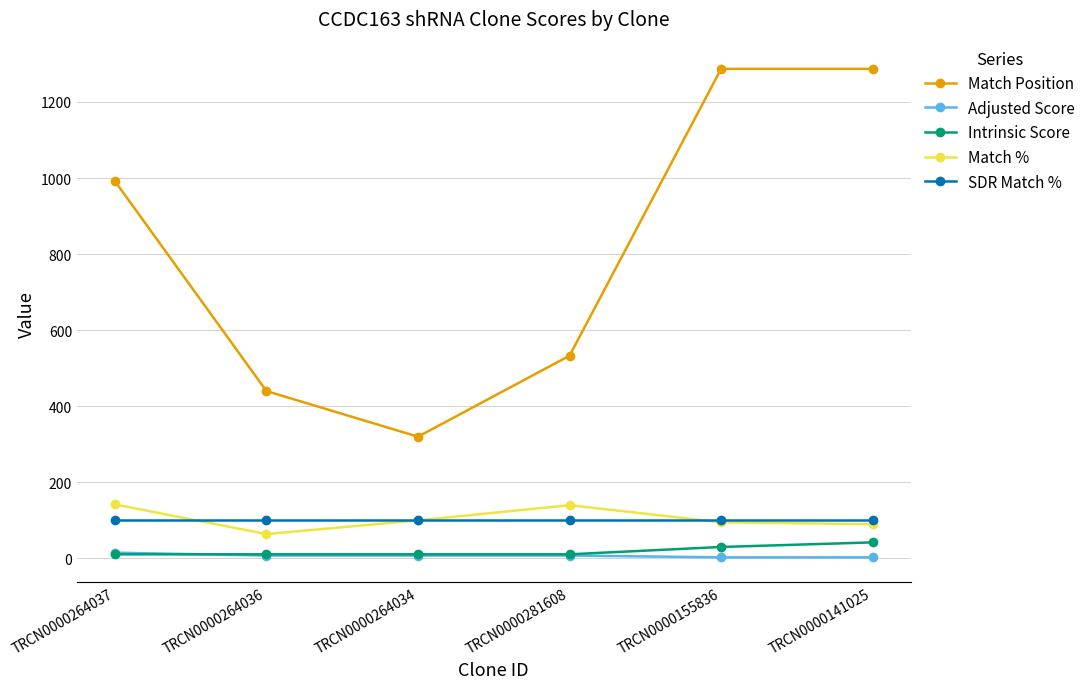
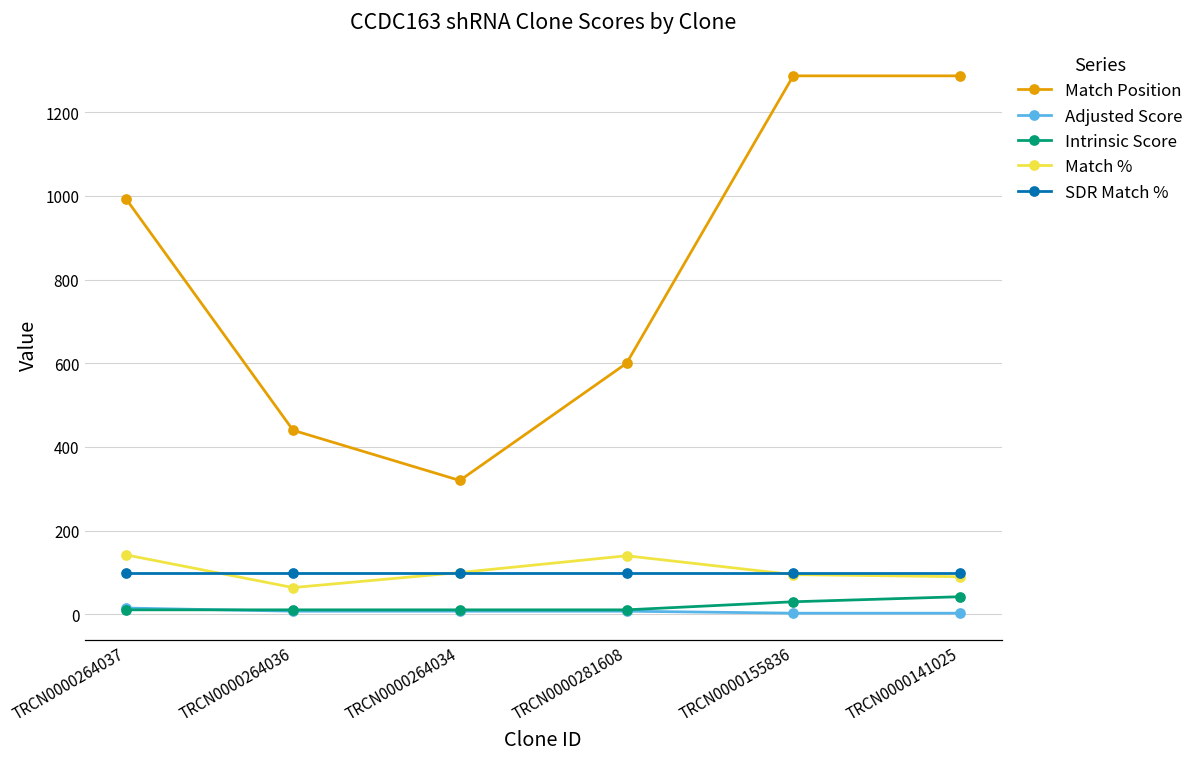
  {
    "Match Position": {
      "TRCN0000264037": 990,
      "TRCN0000264036": 440,
      "TRCN0000264034": 320,
-     "TRCN0000281608": 530,
+     "TRCN0000281608": 600,
      "TRCN0000155836": 1290,
      "TRCN0000141025": 1290
    },
    "Adjusted Score": {
      "TRCN0000155836": 0,
      "TRCN0000141025": 0
    },
    "Intrinsic Score": {
      "TRCN0000155836": 30,
      "TRCN0000141025": 40
    },
    "Match %": {
      "TRCN0000264037": 140,
      "TRCN0000264036": 60,
      "TRCN0000281608": 140,
      "TRCN0000141025": 90
    },
    "SDR Match %": {
      "TRCN0000264037": 100,
      "TRCN0000264036": 100,
      "TRCN0000281608": 100,
      "TRCN0000141025": 100
    }
  }
